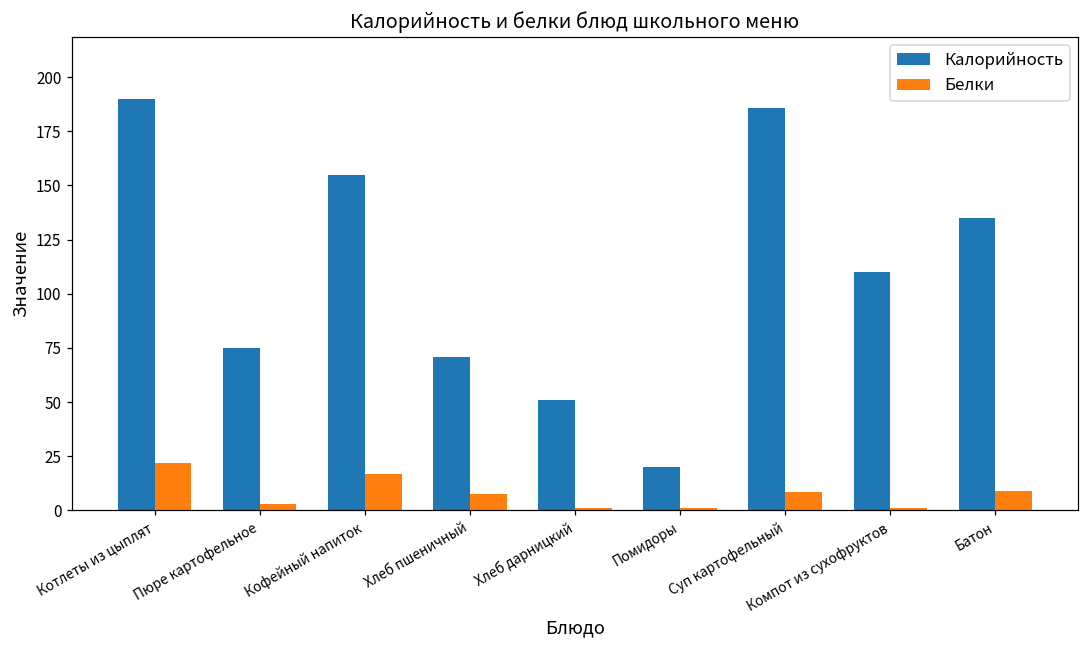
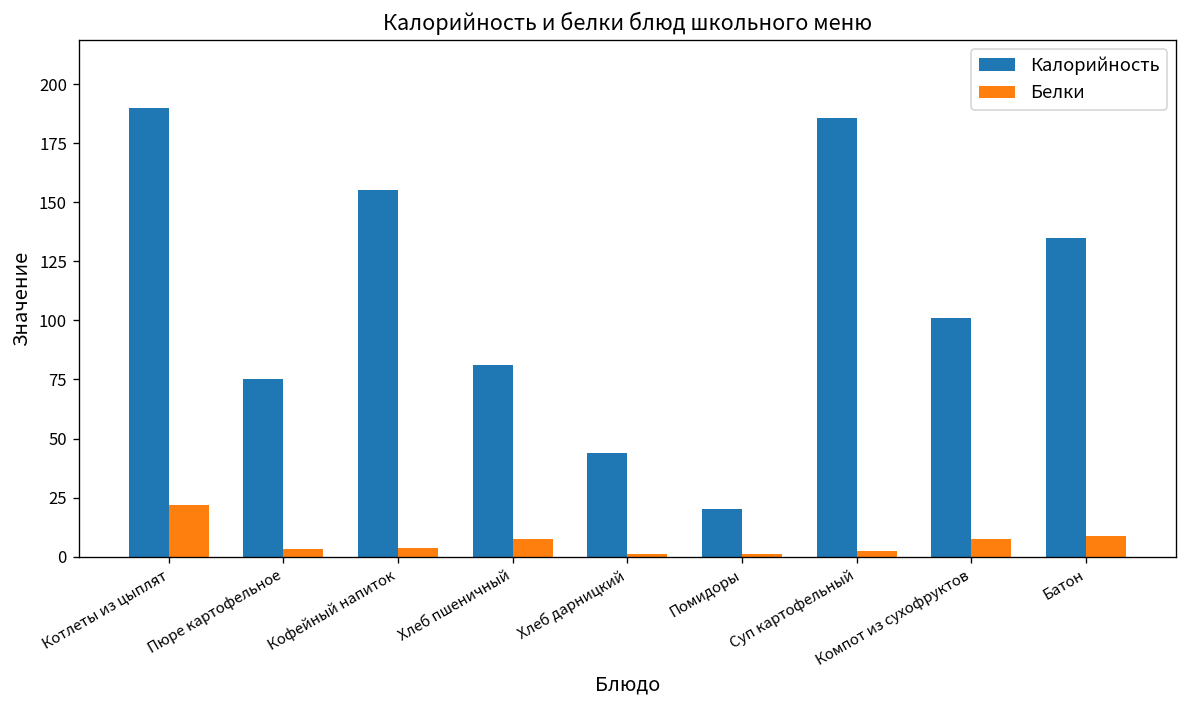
  {
    "Калорийность": {
      "Котлеты из цыплят": 190,
      "Пюре картофельное": 75,
      "Кофейный напиток": 155,
-     "Хлеб пшеничный": 71,
-     "Хлеб дарницкий": 51,
+     "Хлеб пшеничный": 81,
+     "Хлеб дарницкий": 44,
      "Помидоры": 20,
      "Суп картофельный": 186,
-     "Компот из сухофруктов": 110,
+     "Компот из сухофруктов": 101,
      "Батон": 135
    },
    "Белки": {
      "Котлеты из цыплят": 22,
      "Пюре картофельное": 3,
-     "Кофейный напиток": 17,
+     "Кофейный напиток": 4,
      "Хлеб пшеничный": 8,
-     "Суп картофельный": 8,
-     "Компот из сухофруктов": 1,
+     "Суп картофельный": 2,
+     "Компот из сухофруктов": 8,
      "Батон": 9
    }
  }
